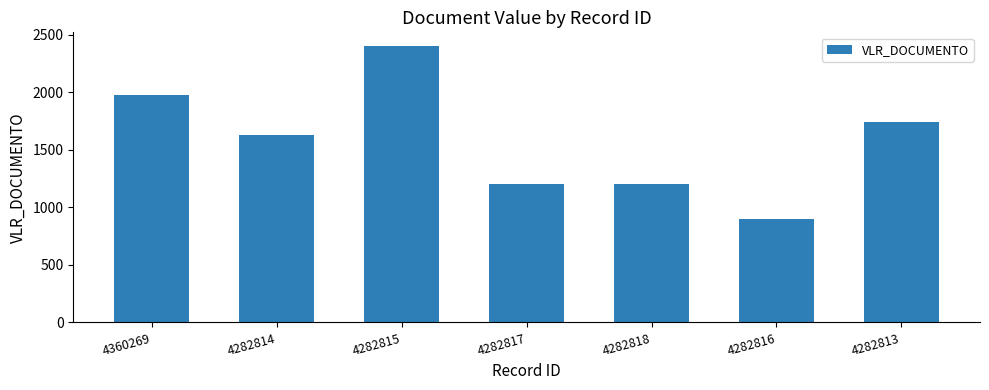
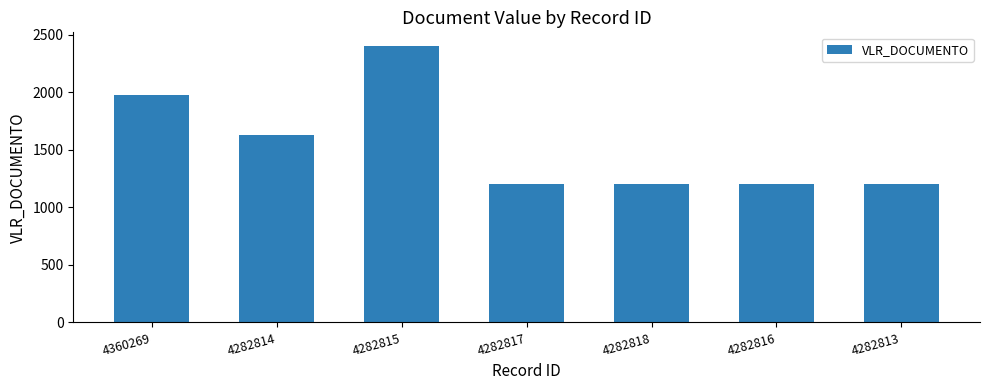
  {
    "4360269": 1980,
    "4282814": 1630,
    "4282815": 2400,
    "4282817": 1200,
    "4282818": 1200,
-   "4282816": 900,
-   "4282813": 1740
+   "4282816": 1200,
+   "4282813": 1200
  }
